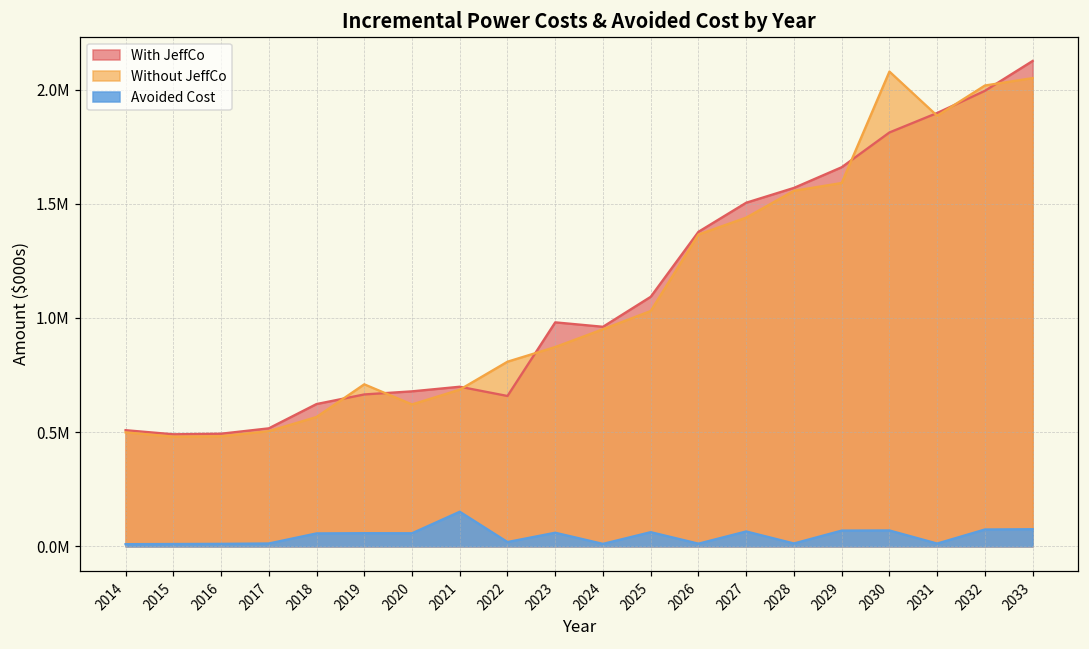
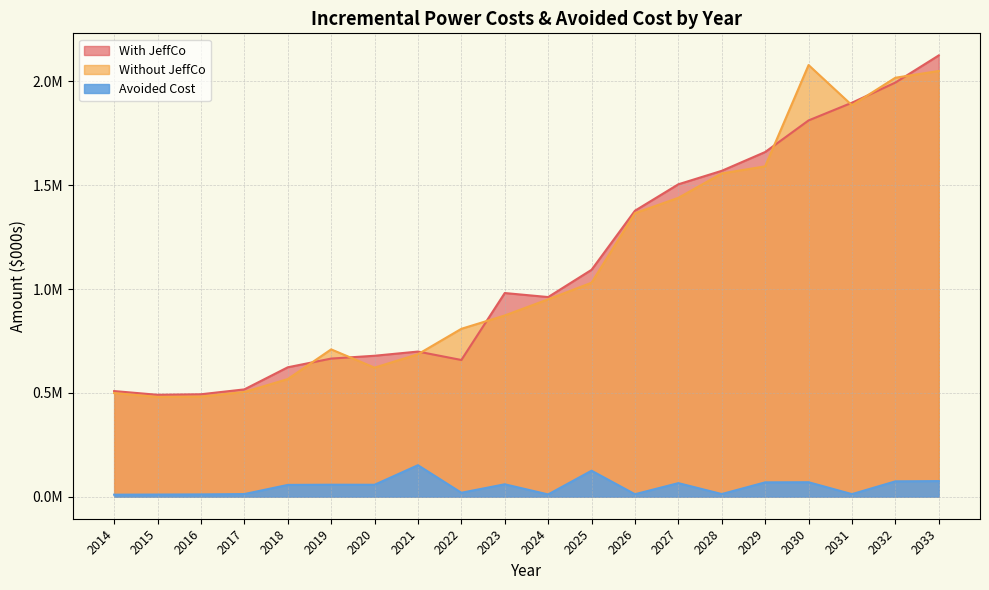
  {
    "With JeffCo": {
      "2017": 520000,
      "2018": 620000,
      "2019": 670000,
      "2020": 680000,
      "2021": 700000,
      "2022": 660000,
      "2023": 980000,
      "2025": 1090000,
      "2027": 1500000,
      "2028": 1570000,
      "2029": 1660000,
      "2030": 1810000,
      "2032": 1990000,
      "2033": 2130000
    },
    "Without JeffCo": {
      "2017": 500000,
      "2018": 570000,
      "2019": 710000,
      "2020": 620000,
      "2021": 690000,
      "2022": 810000,
      "2023": 870000,
      "2025": 1030000,
      "2027": 1440000,
      "2028": 1560000,
      "2029": 1590000,
      "2030": 2080000,
      "2032": 2020000,
      "2033": 2050000
    },
    "Avoided Cost": {
      "2014": 10000,
      "2015": 10000,
      "2016": 10000,
      "2017": 10000,
      "2018": 60000,
      "2019": 60000,
      "2020": 60000,
      "2021": 150000,
      "2022": 20000,
      "2023": 60000,
      "2024": 10000,
-     "2025": 60000,
+     "2025": 130000,
      "2026": 10000,
      "2027": 70000,
      "2028": 10000,
      "2029": 70000,
      "2030": 70000,
      "2031": 10000,
      "2032": 70000,
      "2033": 80000
    }
  }
